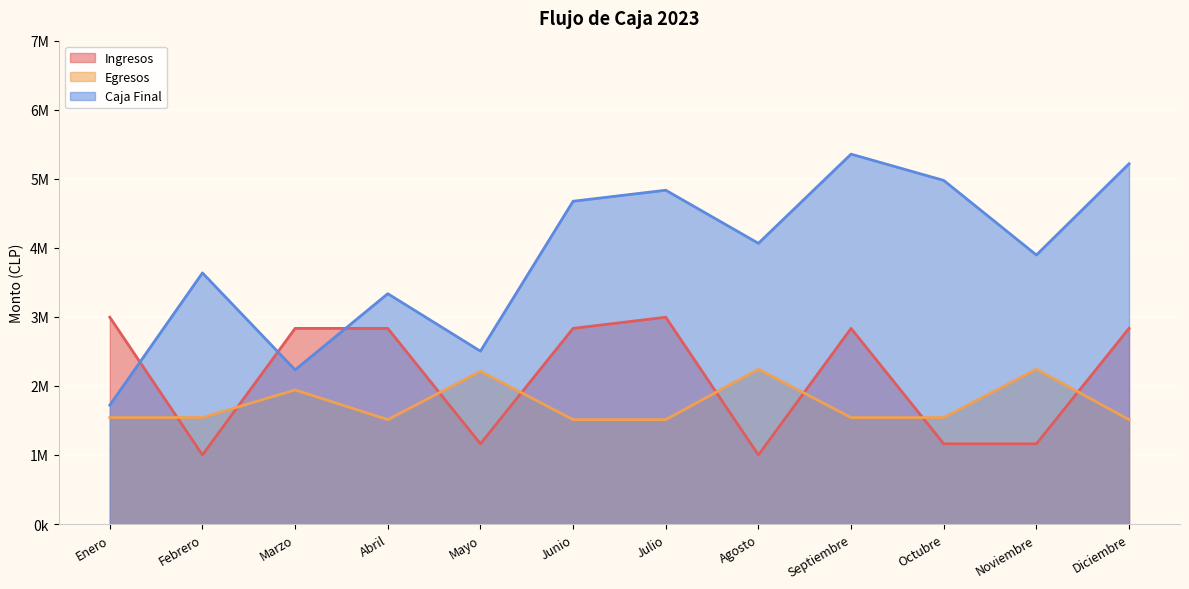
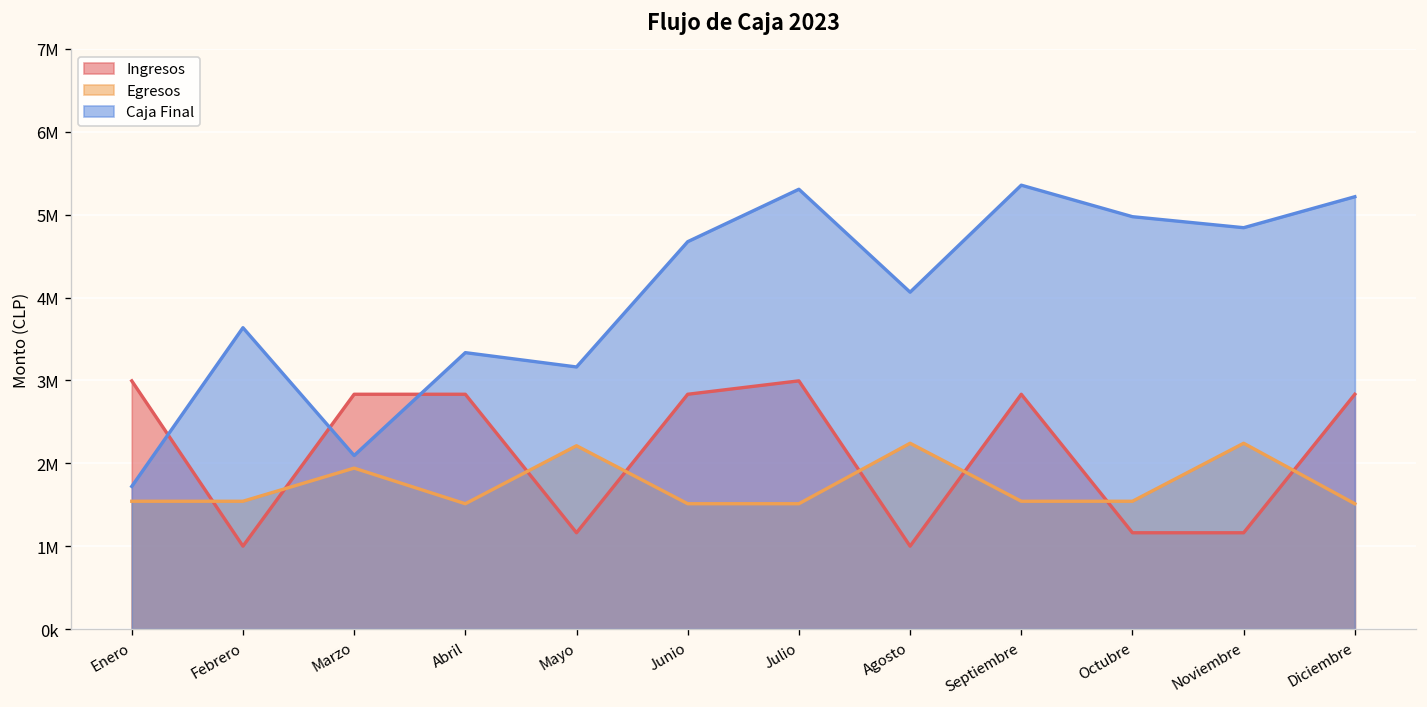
  {
    "Caja Final": {
      "Enero": 1700000,
      "Febrero": 3600000,
-     "Marzo": 2200000,
+     "Marzo": 2100000,
      "Abril": 3300000,
-     "Mayo": 2500000,
+     "Mayo": 3200000,
      "Junio": 4700000,
-     "Julio": 4800000,
+     "Julio": 5300000,
      "Agosto": 4100000,
      "Septiembre": 5400000,
      "Octubre": 5000000,
-     "Noviembre": 3900000,
+     "Noviembre": 4800000,
      "Diciembre": 5200000
    }
  }
